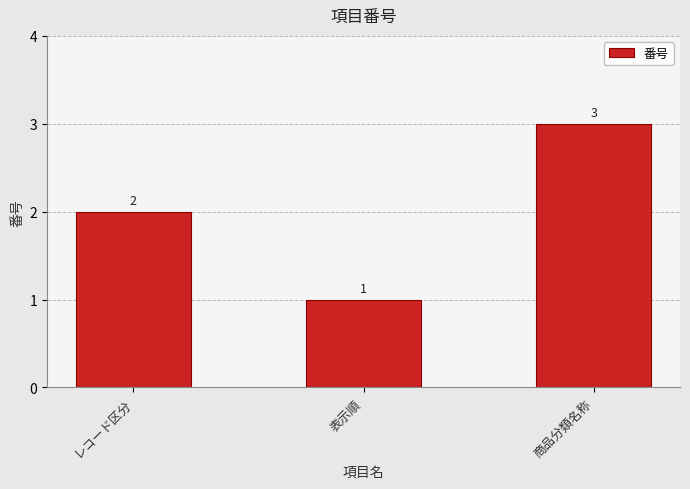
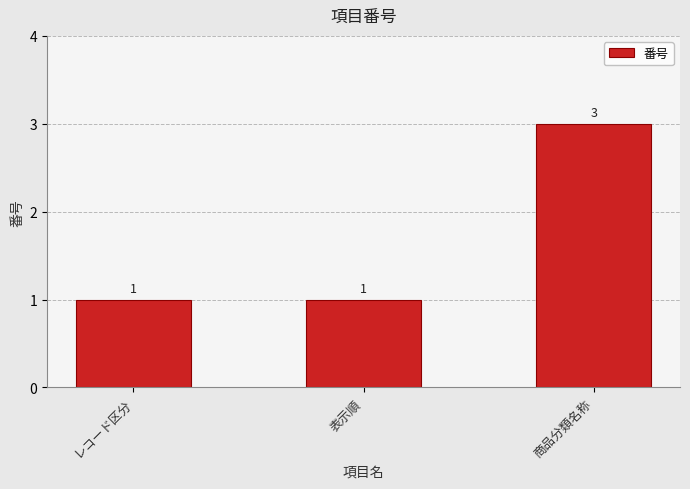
  {
-   "レコード区分": 2,
+   "レコード区分": 1,
    "表示順": 1,
    "商品分類名称": 3
  }
